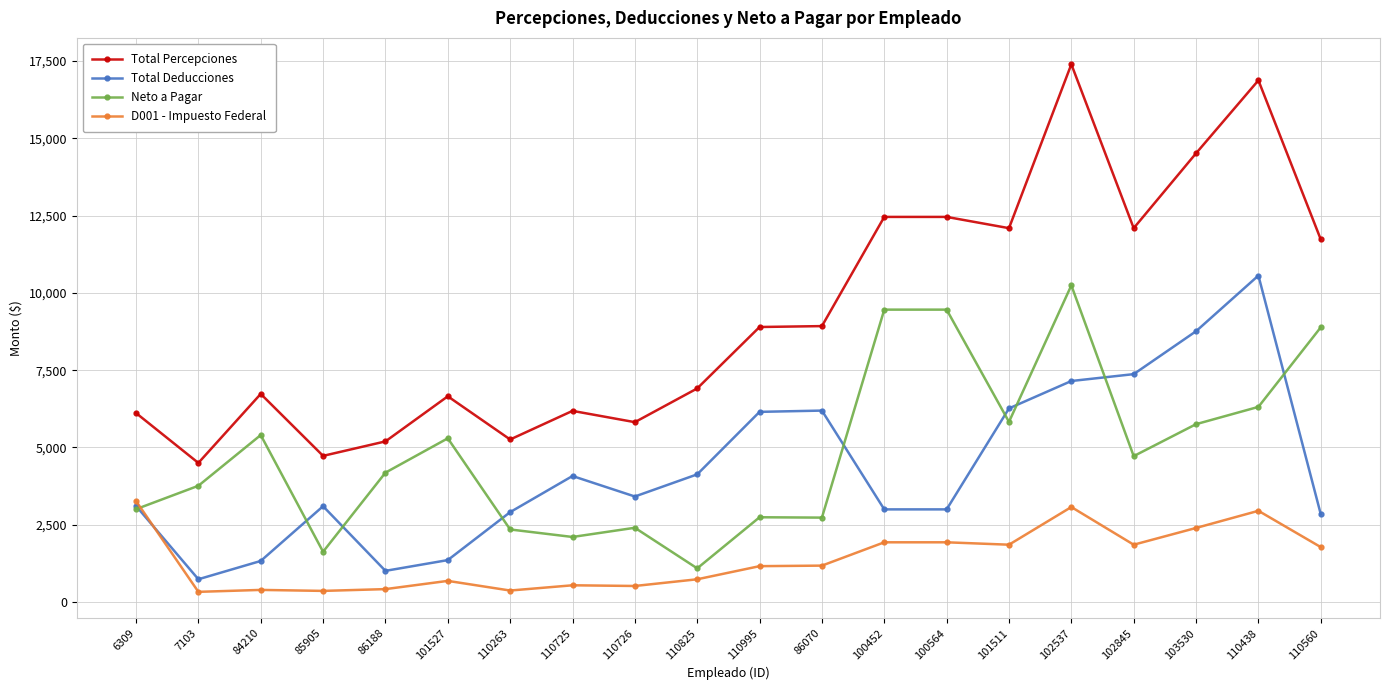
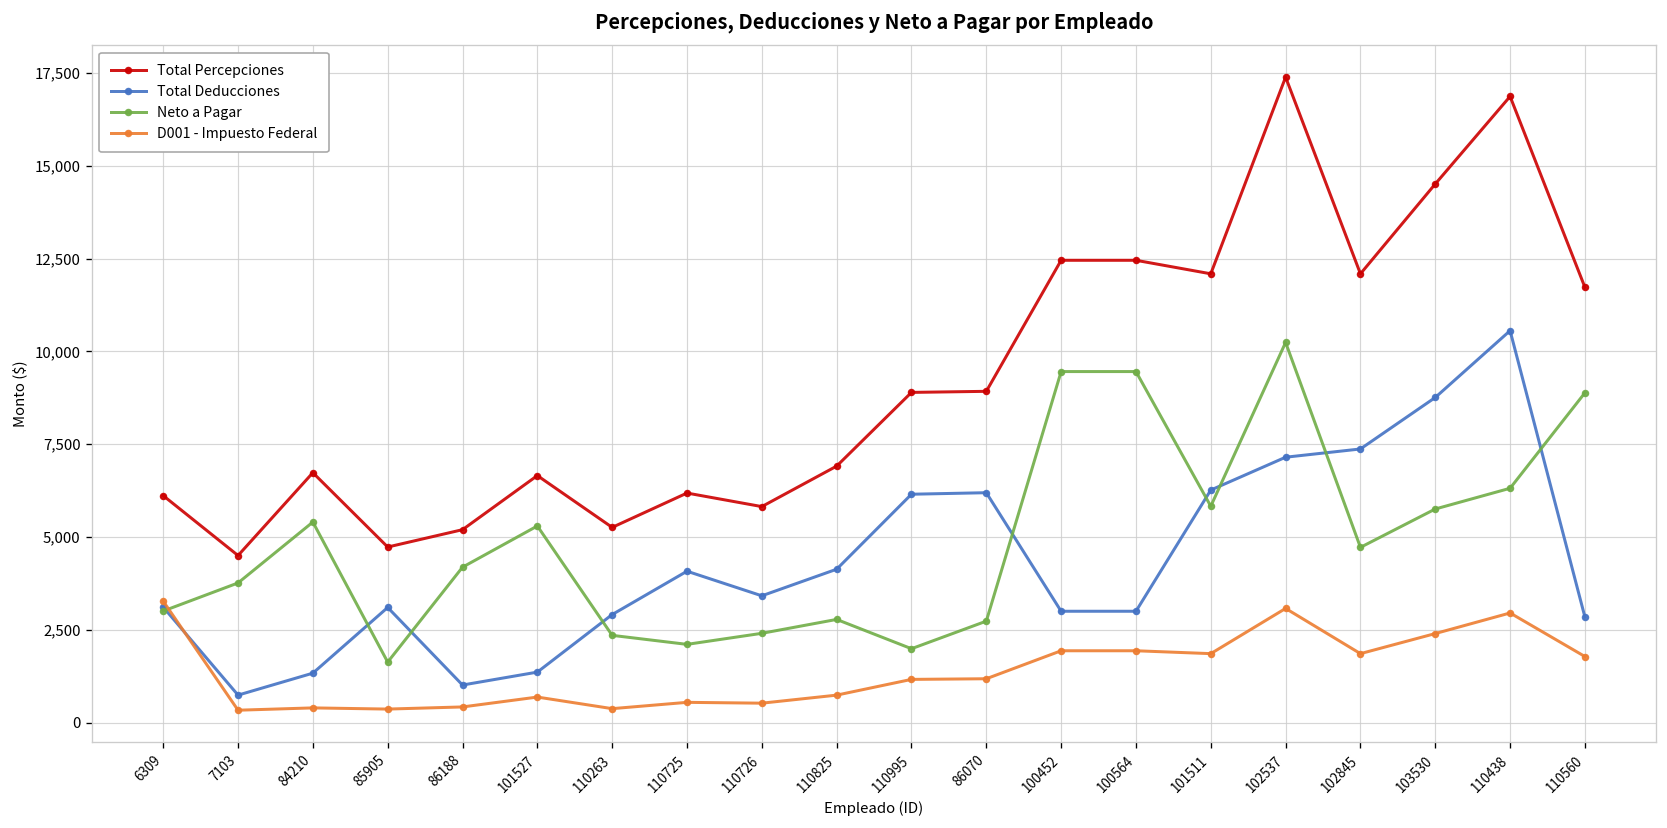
  {
    "Total Percepciones": {
      "6309": "6,100",
      "7103": "4,500",
      "84210": "6,700",
      "85905": "4,700",
      "86188": "5,200",
      "101527": "6,700",
      "110263": "5,300",
      "110725": "6,200",
      "110726": "5,800",
      "110825": "6,900",
      "110995": "8,900",
      "86070": "8,900",
      "100452": "12,500",
      "100564": "12,500",
      "101511": "12,100",
      "102537": "17,400",
      "102845": "12,100",
      "103530": "14,500",
      "110438": "16,900",
      "110560": "11,700"
    },
    "Total Deducciones": {
      "6309": "3,100",
      "7103": "700",
      "84210": "1,300",
      "85905": "3,100",
      "86188": "1,000",
      "101527": "1,400",
      "110263": "2,900",
      "110725": "4,100",
      "110726": "3,400",
      "110825": "4,100",
      "110995": "6,200",
      "86070": "6,200",
      "100452": "3,000",
      "100564": "3,000",
      "101511": "6,300",
      "102537": "7,100",
      "102845": "7,400",
      "103530": "8,800",
      "110438": "10,600",
      "110560": "2,800"
    },
    "Neto a Pagar": {
      "6309": "3,000",
      "7103": "3,800",
      "84210": "5,400",
      "85905": "1,600",
      "86188": "4,200",
      "101527": "5,300",
      "110263": "2,300",
      "110725": "2,100",
      "110726": "2,400",
-     "110825": "1,100",
-     "110995": "2,700",
+     "110825": "2,800",
+     "110995": "2,000",
      "86070": "2,700",
      "100452": "9,500",
      "100564": "9,500",
      "101511": "5,800",
      "102537": "10,200",
      "102845": "4,700",
      "103530": "5,800",
      "110438": "6,300",
      "110560": "8,900"
    },
    "D001 - Impuesto Federal": {
      "6309": "3,300",
      "7103": "300",
      "84210": "400",
      "85905": "400",
      "86188": "400",
      "101527": "700",
      "110263": "400",
      "110725": "500",
      "110726": "500",
      "110825": "700",
      "110995": "1,200",
      "86070": "1,200",
      "100452": "1,900",
      "100564": "1,900",
      "101511": "1,900",
      "102537": "3,100",
      "102845": "1,900",
      "103530": "2,400",
      "110438": "3,000",
      "110560": "1,800"
    }
  }
